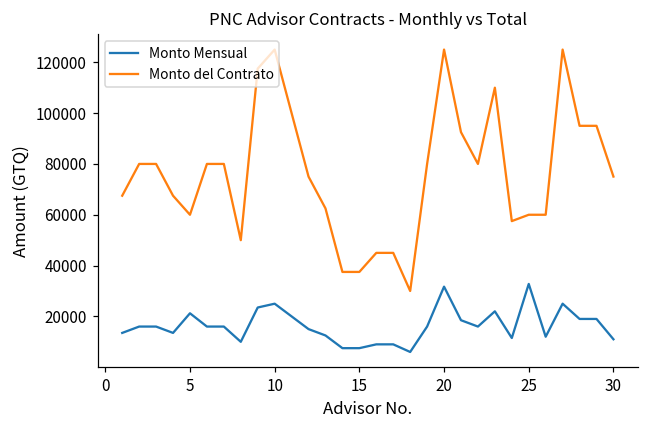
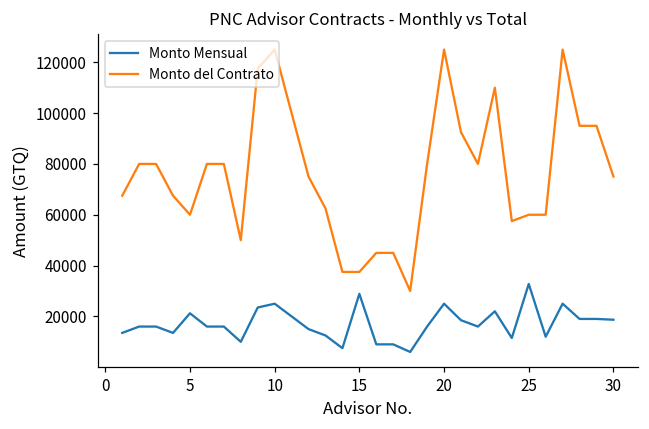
  {
    "Monto Mensual": {
      "5": 21000,
      "10": 25000,
-     "15": 8000,
-     "20": 32000,
+     "15": 29000,
+     "20": 25000,
      "25": 33000,
-     "30": 11000
+     "30": 19000
    },
    "Monto del Contrato": {
      "5": 60000,
      "15": 38000,
      "20": 125000,
      "25": 60000,
      "30": 75000
    }
  }
